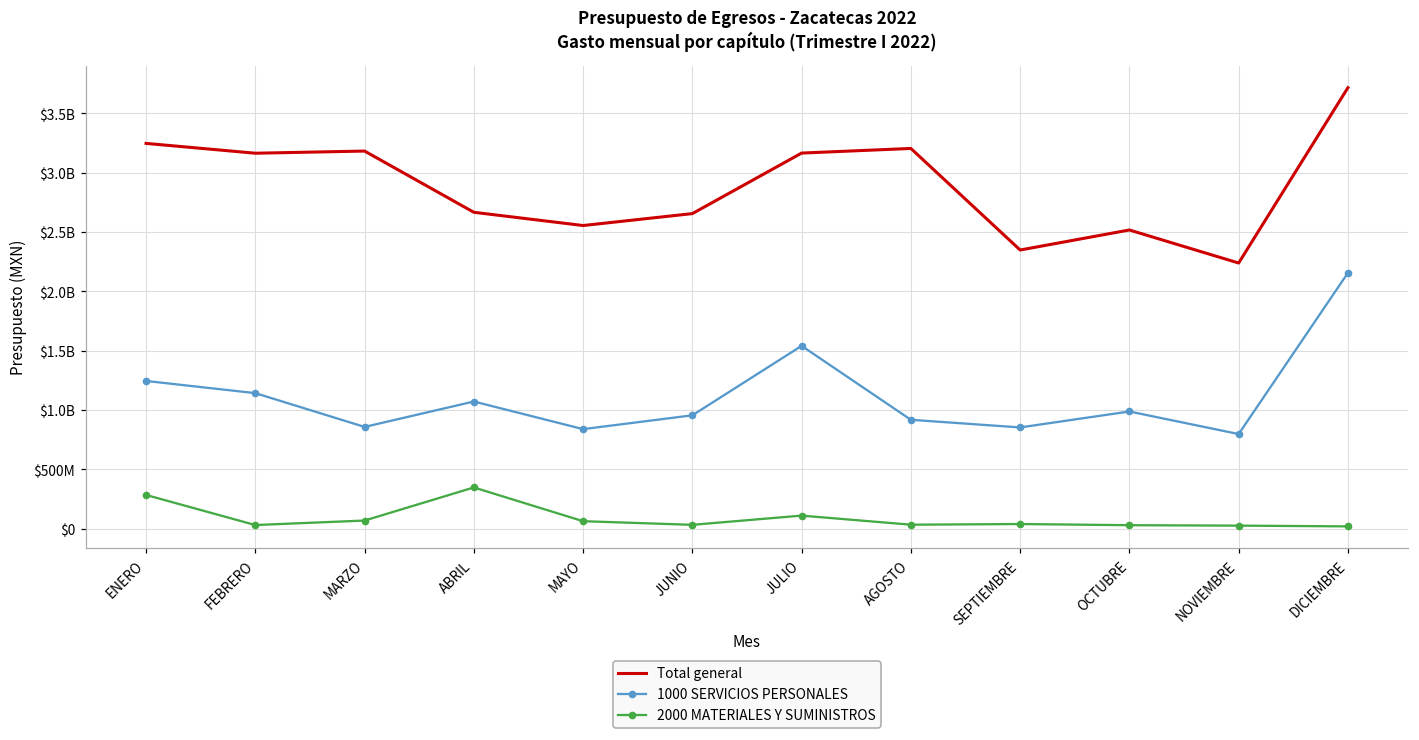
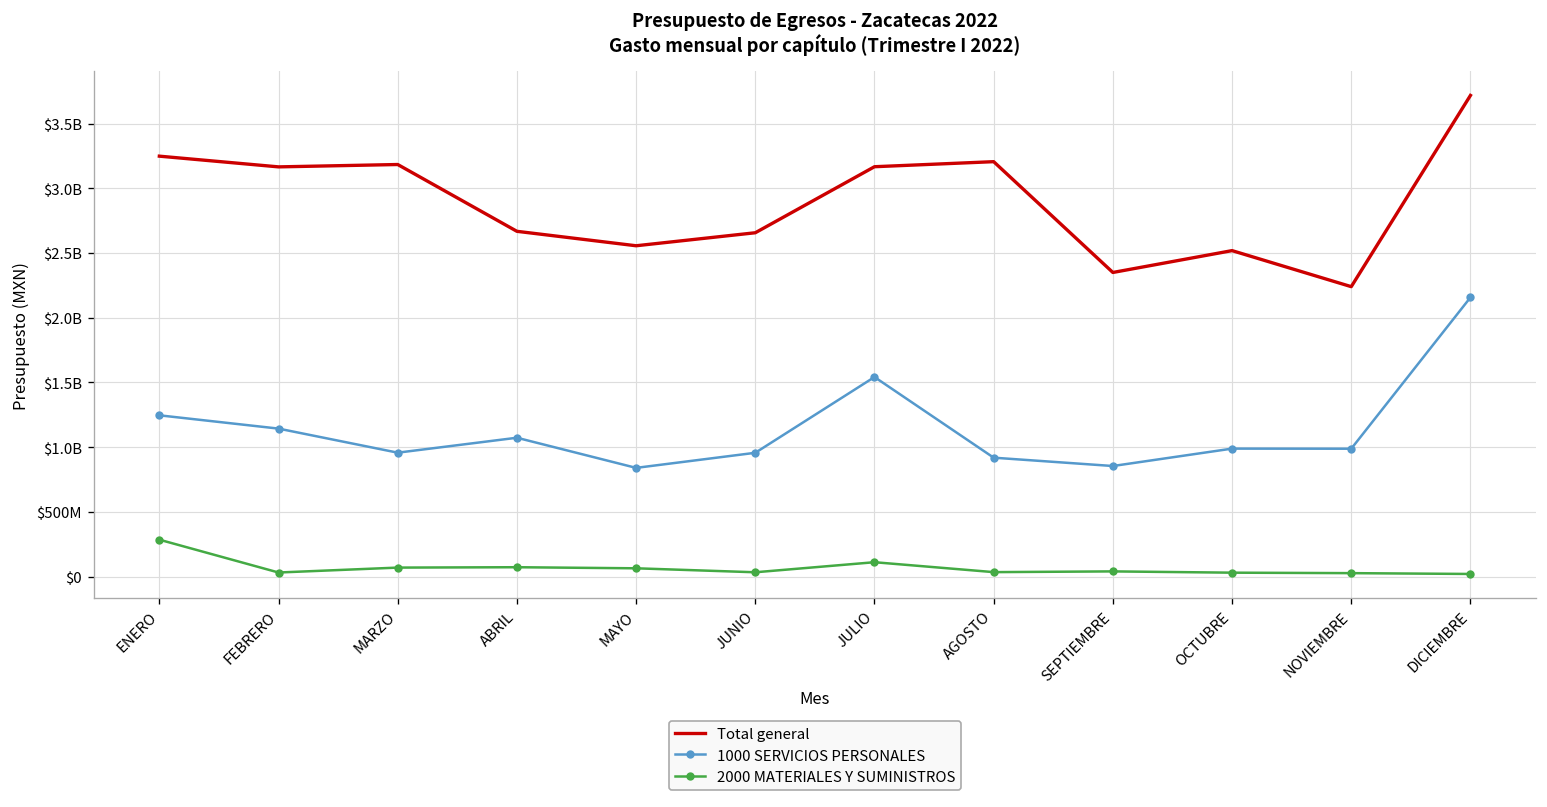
  {
    "Total general": {
      "ENERO": "$3250000000",
      "FEBRERO": "$3170000000",
      "MARZO": "$3180000000",
      "ABRIL": "$2670000000",
      "MAYO": "$2560000000",
      "JUNIO": "$2660000000",
      "JULIO": "$3170000000",
      "AGOSTO": "$3210000000",
      "SEPTIEMBRE": "$2350000000",
      "OCTUBRE": "$2520000000",
      "NOVIEMBRE": "$2240000000",
      "DICIEMBRE": "$3720000000"
    },
    "1000 SERVICIOS PERSONALES": {
      "ENERO": "$1250000000",
      "FEBRERO": "$1140000000",
-     "MARZO": "$860000000",
+     "MARZO": "$960000000",
      "ABRIL": "$1070000000",
      "MAYO": "$840000000",
      "JUNIO": "$960000000",
      "JULIO": "$1540000000",
      "AGOSTO": "$920000000",
      "SEPTIEMBRE": "$850000000",
      "OCTUBRE": "$990000000",
-     "NOVIEMBRE": "$800000000",
+     "NOVIEMBRE": "$990000000",
      "DICIEMBRE": "$2160000000"
    },
    "2000 MATERIALES Y SUMINISTROS": {
      "ENERO": "$290000000",
      "FEBRERO": "$30000000",
      "MARZO": "$70000000",
-     "ABRIL": "$350000000",
+     "ABRIL": "$70000000",
      "MAYO": "$60000000",
      "JUNIO": "$30000000",
      "JULIO": "$110000000",
      "AGOSTO": "$30000000",
      "SEPTIEMBRE": "$40000000",
      "OCTUBRE": "$30000000",
      "NOVIEMBRE": "$30000000",
      "DICIEMBRE": "$20000000"
    }
  }
